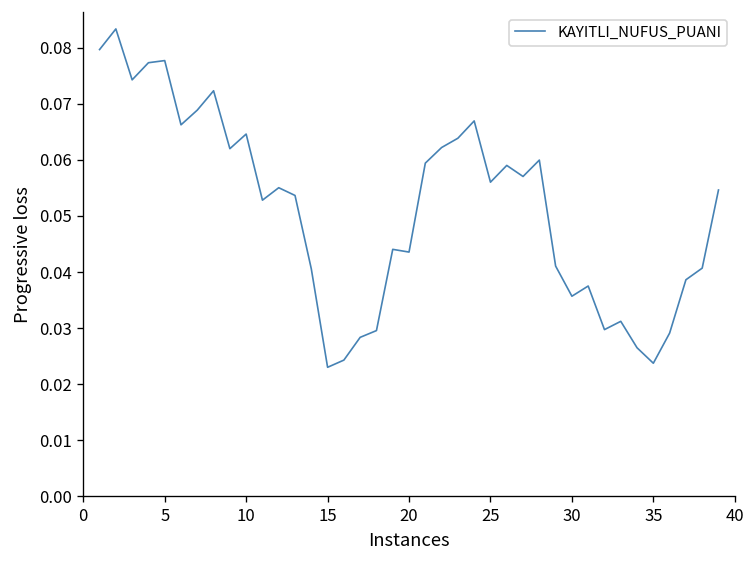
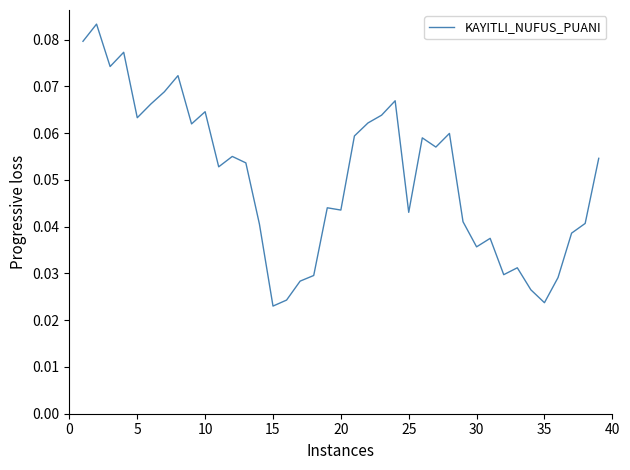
  {
-   "5": 0.078,
+   "5": 0.063,
    "10": 0.065,
    "15": 0.023,
    "20": 0.044,
-   "25": 0.056,
+   "25": 0.043,
    "30": 0.036,
    "35": 0.024
  }
